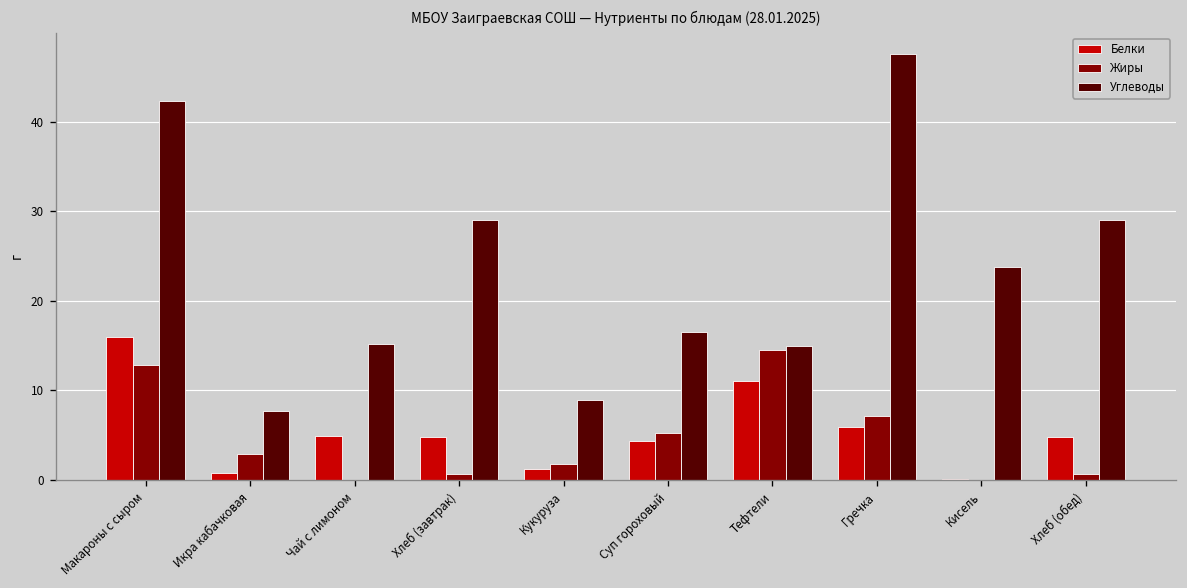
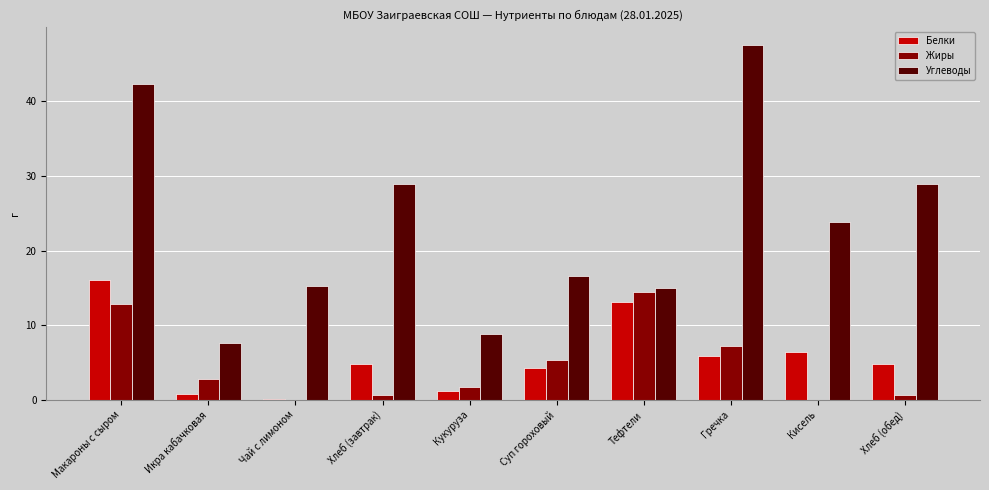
  {
    "Белки": {
      "Макароны с сыром": 16,
      "Икра кабачковая": 1,
-     "Чай с лимоном": 5,
+     "Чай с лимоном": 0,
      "Хлеб (завтрак)": 5,
      "Кукуруза": 1,
      "Суп гороховый": 4,
-     "Тефтели": 11,
+     "Тефтели": 13,
      "Гречка": 6,
-     "Кисель": 0,
+     "Кисель": 6,
      "Хлеб (обед)": 5
    }
  }
